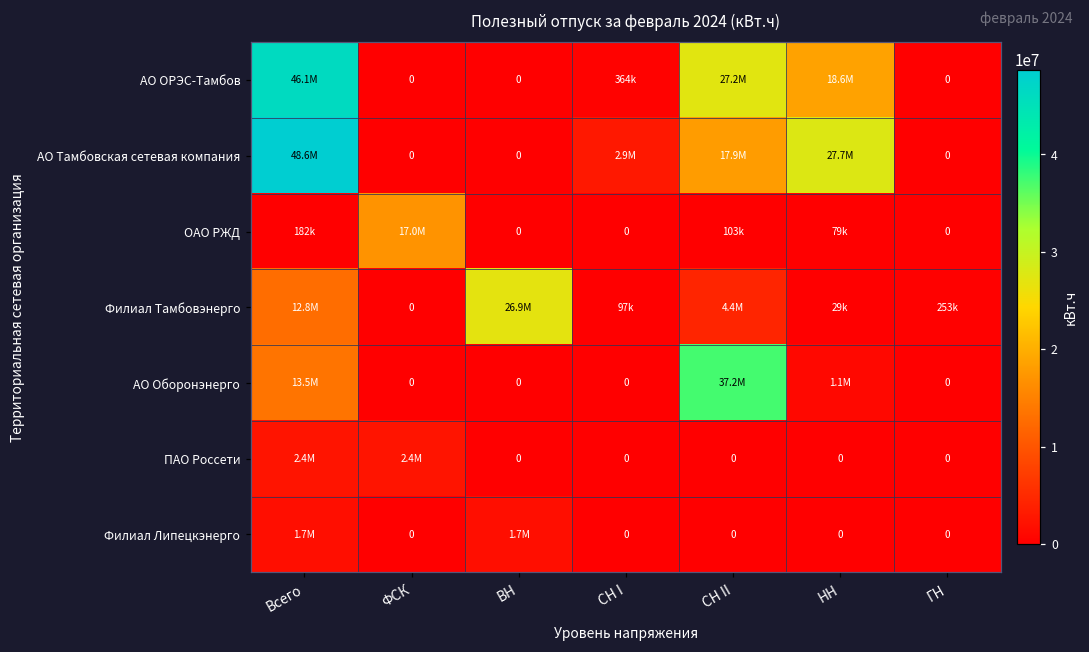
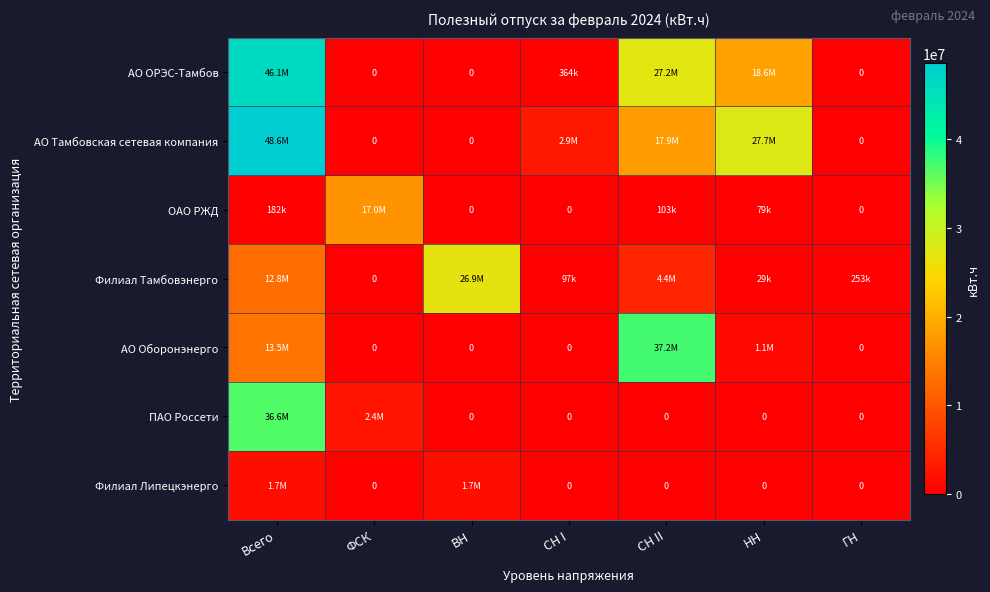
  {
    "АО ОРЭС-Тамбов": {
      "Всего": "46.1M",
      "ФСК": "0",
      "ВН": "0",
      "СН I": "364k",
      "СН II": "27.2M",
      "НН": "18.6M",
      "ГН": "0"
    },
    "АО Тамбовская сетевая компания": {
      "Всего": "48.6M",
      "ФСК": "0",
      "ВН": "0",
      "СН I": "2.9M",
      "СН II": "17.9M",
      "НН": "27.7M",
      "ГН": "0"
    },
    "ОАО РЖД": {
      "Всего": "182k",
      "ФСК": "17.0M",
      "ВН": "0",
      "СН I": "0",
      "СН II": "103k",
      "НН": "79k",
      "ГН": "0"
    },
    "Филиал Тамбовэнерго": {
      "Всего": "12.8M",
      "ФСК": "0",
      "ВН": "26.9M",
      "СН I": "97k",
      "СН II": "4.4M",
      "НН": "29k",
      "ГН": "253k"
    },
    "АО Оборонэнерго": {
      "Всего": "13.5M",
      "ФСК": "0",
      "ВН": "0",
      "СН I": "0",
      "СН II": "37.2M",
      "НН": "1.1M",
      "ГН": "0"
    },
    "ПАО Россети": {
-     "Всего": "2.4M",
+     "Всего": "36.6M",
      "ФСК": "2.4M",
      "ВН": "0",
      "СН I": "0",
      "СН II": "0",
      "НН": "0",
      "ГН": "0"
    },
    "Филиал Липецкэнерго": {
      "Всего": "1.7M",
      "ФСК": "0",
      "ВН": "1.7M",
      "СН I": "0",
      "СН II": "0",
      "НН": "0",
      "ГН": "0"
    }
  }
